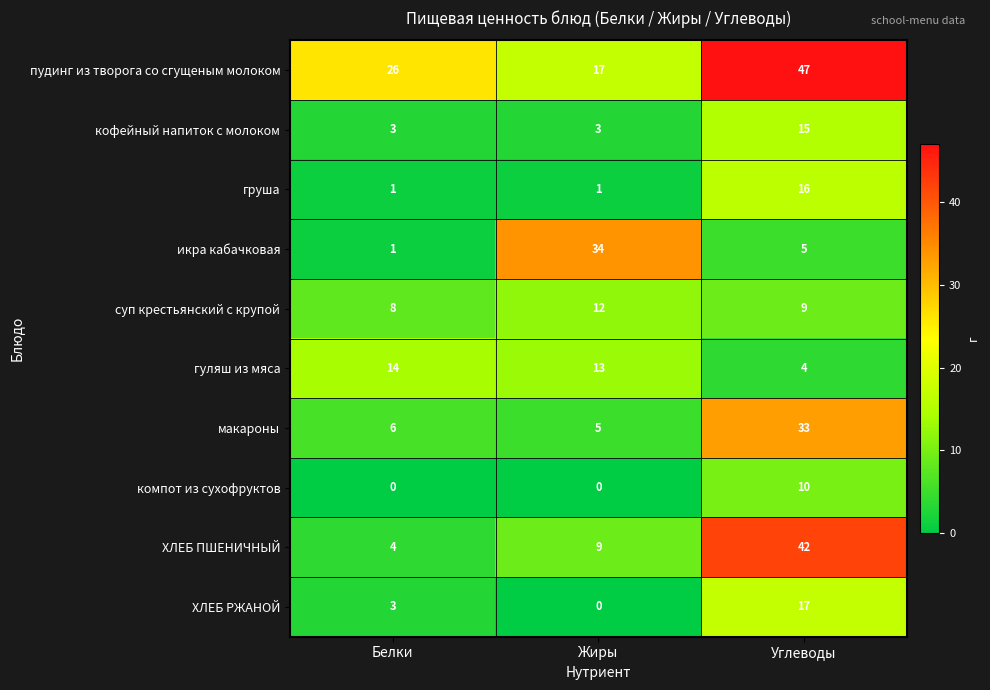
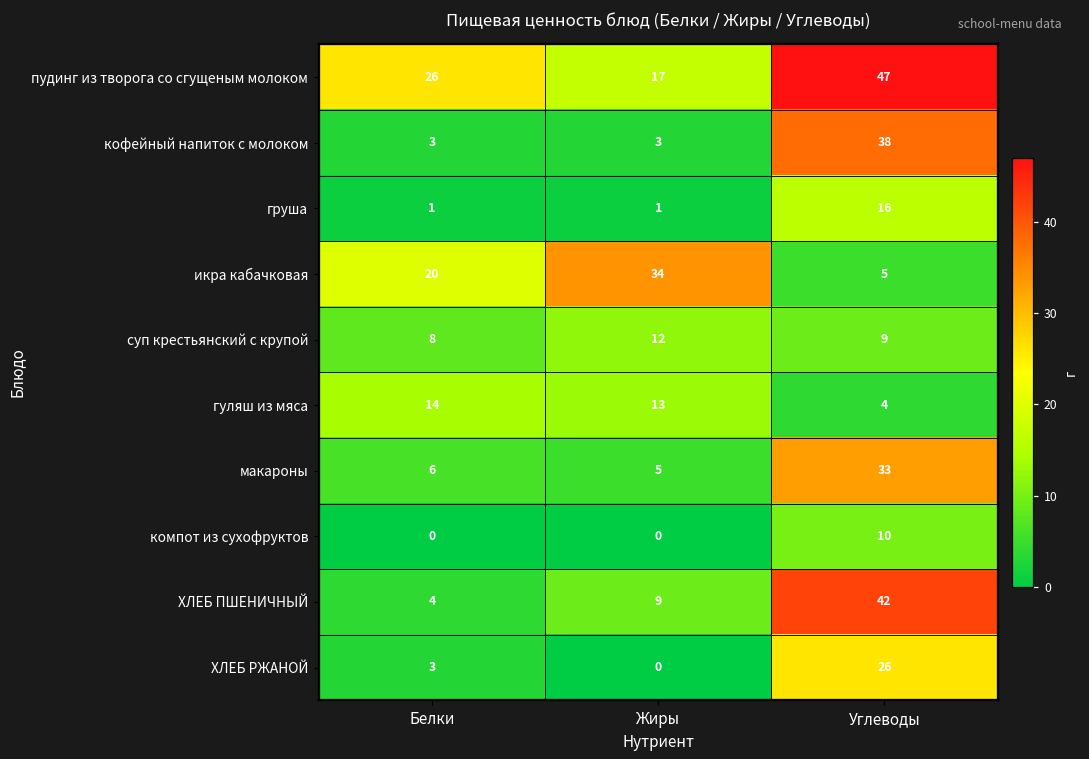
  {
    "пудинг из творога со сгущеным молоком": {
      "Белки": 26,
      "Жиры": 17,
      "Углеводы": 47
    },
    "кофейный напиток с молоком": {
      "Белки": 3,
      "Жиры": 3,
-     "Углеводы": 15
+     "Углеводы": 38
    },
    "груша": {
      "Белки": 1,
      "Жиры": 1,
      "Углеводы": 16
    },
    "икра кабачковая": {
-     "Белки": 1,
+     "Белки": 20,
      "Жиры": 34,
      "Углеводы": 5
    },
    "суп крестьянский с крупой": {
      "Белки": 8,
      "Жиры": 12,
      "Углеводы": 9
    },
    "гуляш из мяса": {
      "Белки": 14,
      "Жиры": 13,
      "Углеводы": 4
    },
    "макароны": {
      "Белки": 6,
      "Жиры": 5,
      "Углеводы": 33
    },
    "компот из сухофруктов": {
      "Белки": 0,
      "Жиры": 0,
      "Углеводы": 10
    },
    "ХЛЕБ ПШЕНИЧНЫЙ": {
      "Белки": 4,
      "Жиры": 9,
      "Углеводы": 42
    },
    "ХЛЕБ РЖАНОЙ": {
      "Белки": 3,
      "Жиры": 0,
-     "Углеводы": 17
+     "Углеводы": 26
    }
  }
